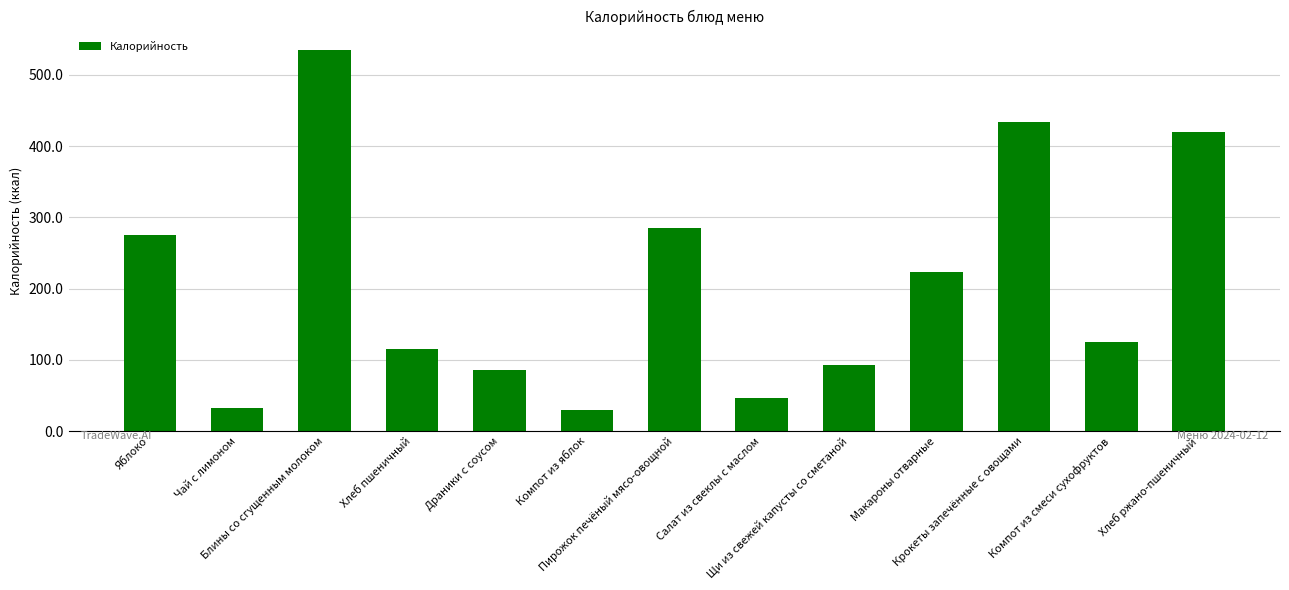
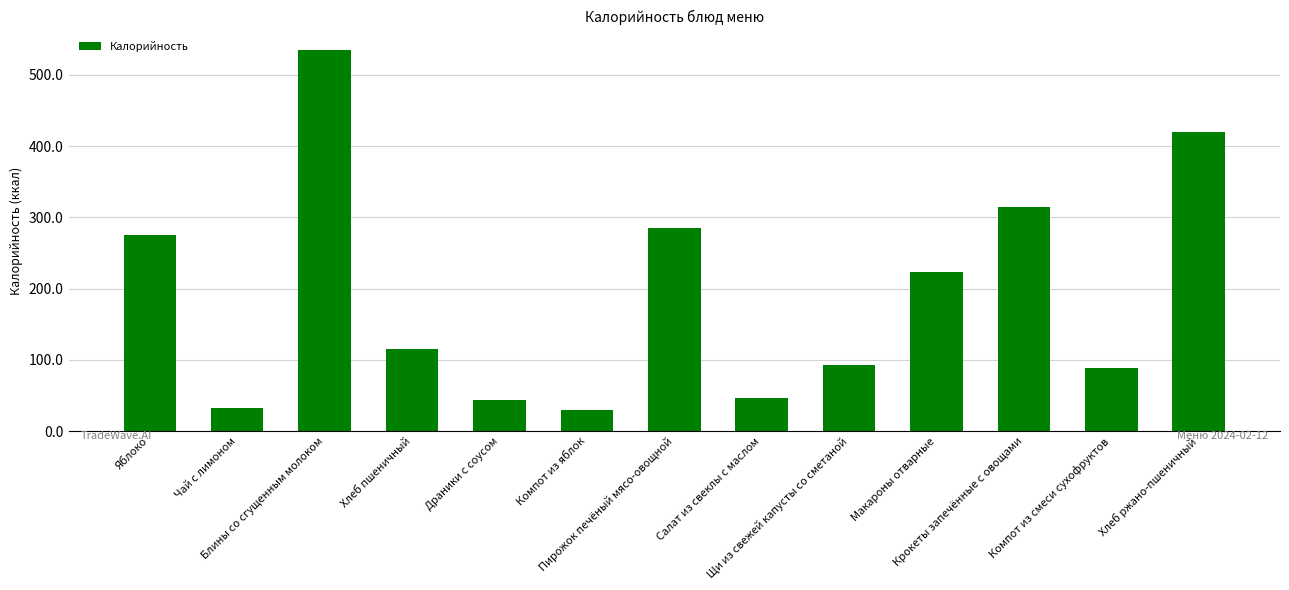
  {
    "Яблоко": 280,
    "Чай с лимоном": 30,
    "Блины со сгущенным молоком": 540,
    "Хлеб пшеничный": 110,
-   "Драники с соусом": 90,
+   "Драники с соусом": 40,
    "Компот из яблок": 30,
    "Пирожок печёный мясо-овощной": 280,
    "Салат из свеклы с маслом": 50,
    "Щи из свежей капусты со сметаной": 90,
    "Макароны отварные": 220,
-   "Крокеты запечённые с овощами": 430,
-   "Компот из смеси сухофруктов": 130,
+   "Крокеты запечённые с овощами": 320,
+   "Компот из смеси сухофруктов": 90,
    "Хлеб ржано-пшеничный": 420
  }
